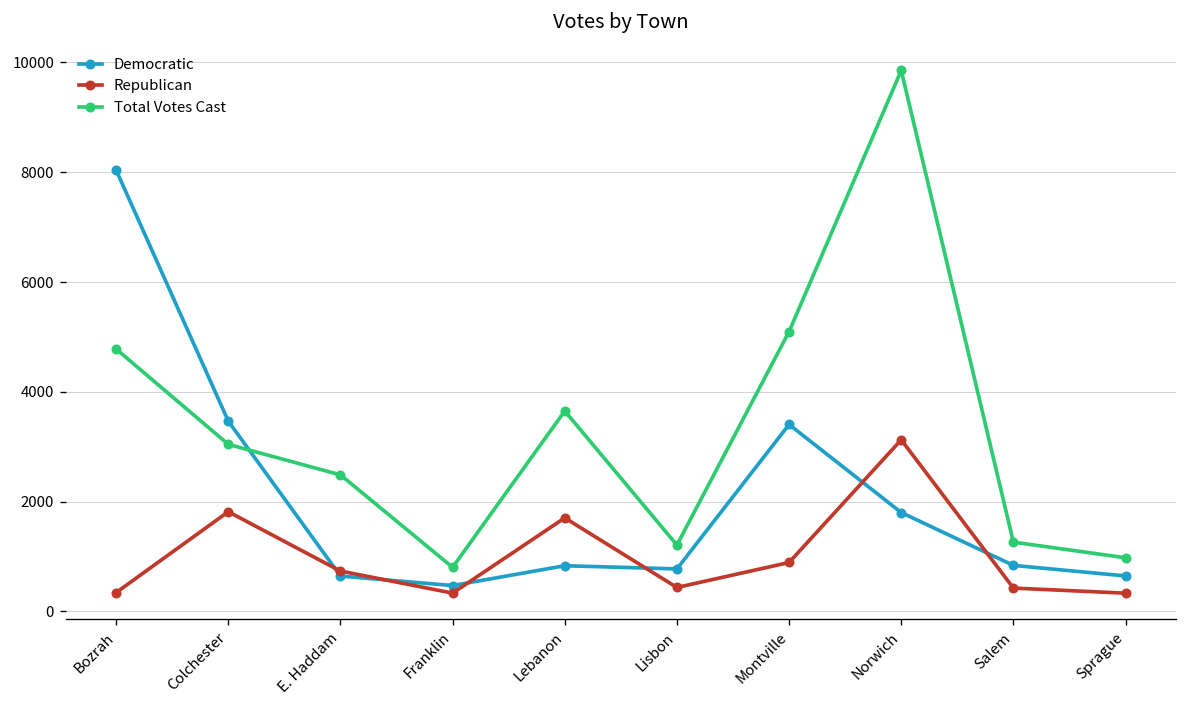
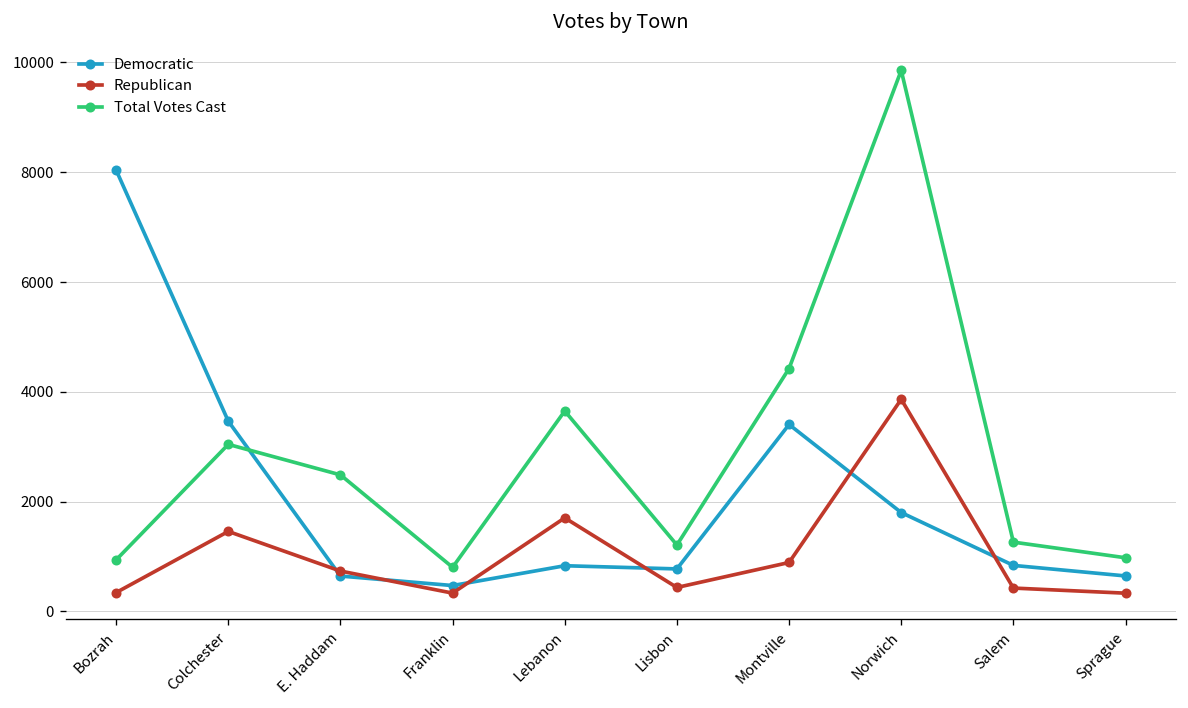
  {
    "Democratic": {
      "Bozrah": 8000,
      "Colchester": 3500,
      "E. Haddam": 600,
      "Franklin": 500,
      "Lebanon": 800,
      "Lisbon": 800,
      "Montville": 3400,
      "Norwich": 1800,
      "Salem": 800,
      "Sprague": 600
    },
    "Republican": {
      "Bozrah": 300,
-     "Colchester": 1800,
+     "Colchester": 1500,
      "E. Haddam": 700,
      "Franklin": 300,
      "Lebanon": 1700,
      "Lisbon": 400,
      "Montville": 900,
-     "Norwich": 3100,
+     "Norwich": 3900,
      "Salem": 400,
      "Sprague": 300
    },
    "Total Votes Cast": {
-     "Bozrah": 4800,
+     "Bozrah": 900,
      "Colchester": 3000,
      "E. Haddam": 2500,
      "Franklin": 800,
      "Lebanon": 3700,
      "Lisbon": 1200,
-     "Montville": 5100,
+     "Montville": 4400,
      "Norwich": 9900,
      "Salem": 1300,
      "Sprague": 1000
    }
  }
